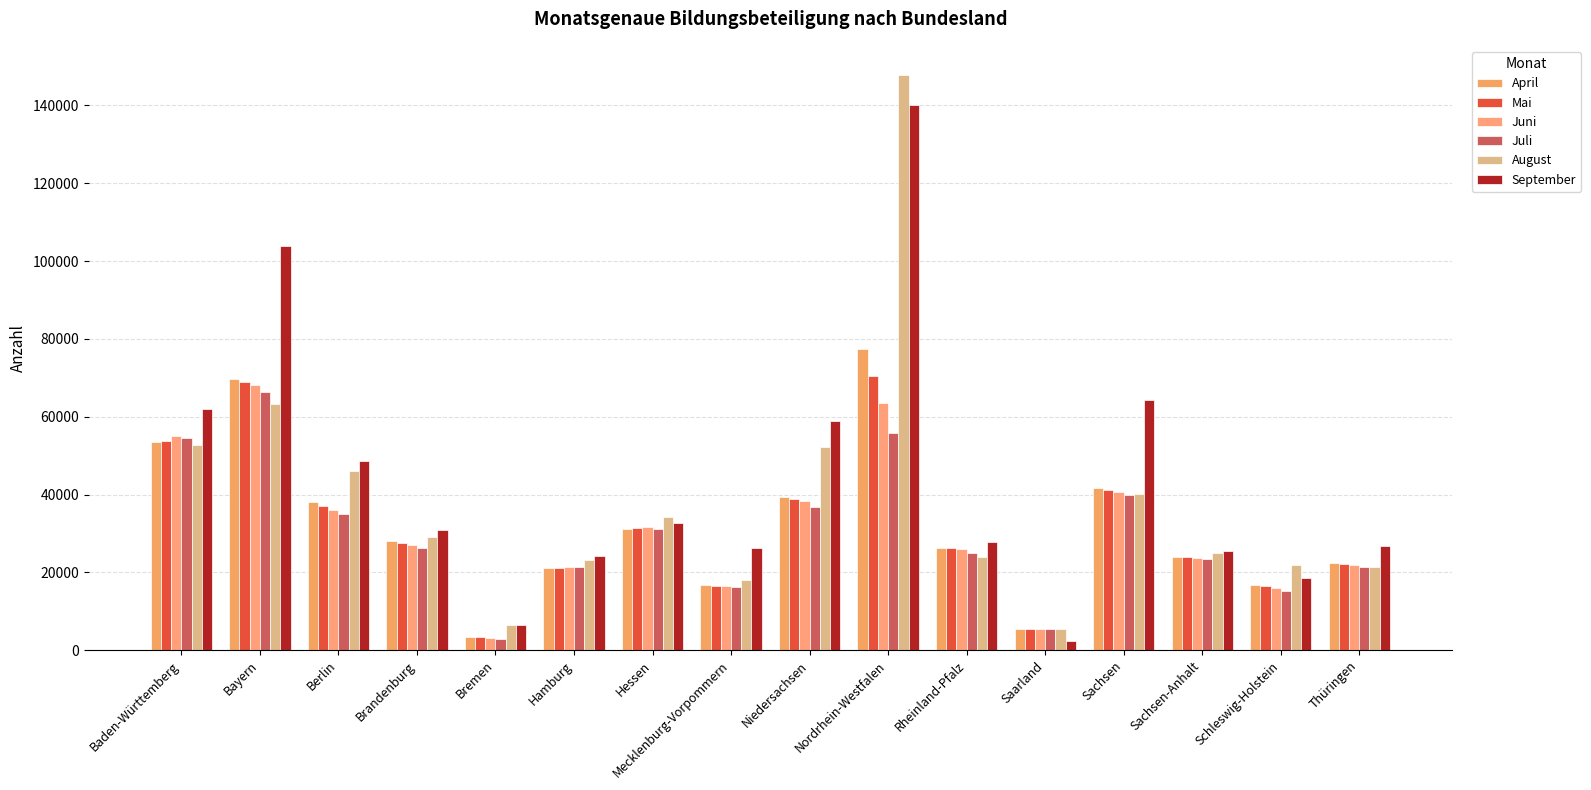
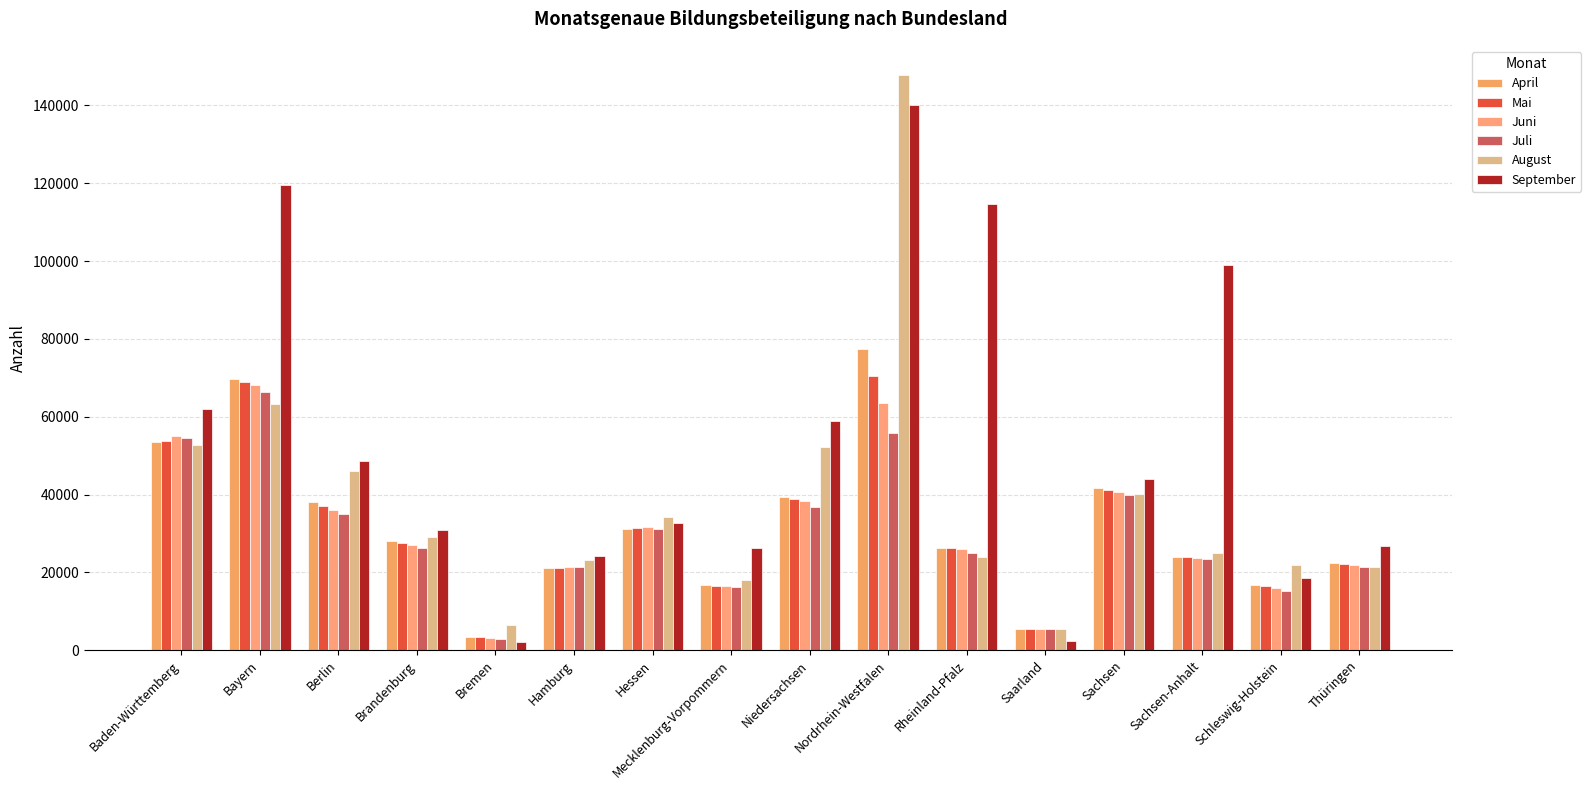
  {
    "September": {
      "Baden-Württemberg": 62000,
-     "Bayern": 104000,
+     "Bayern": 120000,
      "Berlin": 49000,
      "Brandenburg": 31000,
-     "Bremen": 6000,
+     "Bremen": 2000,
      "Hamburg": 24000,
      "Hessen": 33000,
      "Mecklenburg-Vorpommern": 26000,
      "Niedersachsen": 59000,
      "Nordrhein-Westfalen": 140000,
-     "Rheinland-Pfalz": 28000,
+     "Rheinland-Pfalz": 115000,
      "Saarland": 2000,
-     "Sachsen": 64000,
-     "Sachsen-Anhalt": 26000,
+     "Sachsen": 44000,
+     "Sachsen-Anhalt": 99000,
      "Schleswig-Holstein": 18000,
      "Thüringen": 27000
    }
  }
